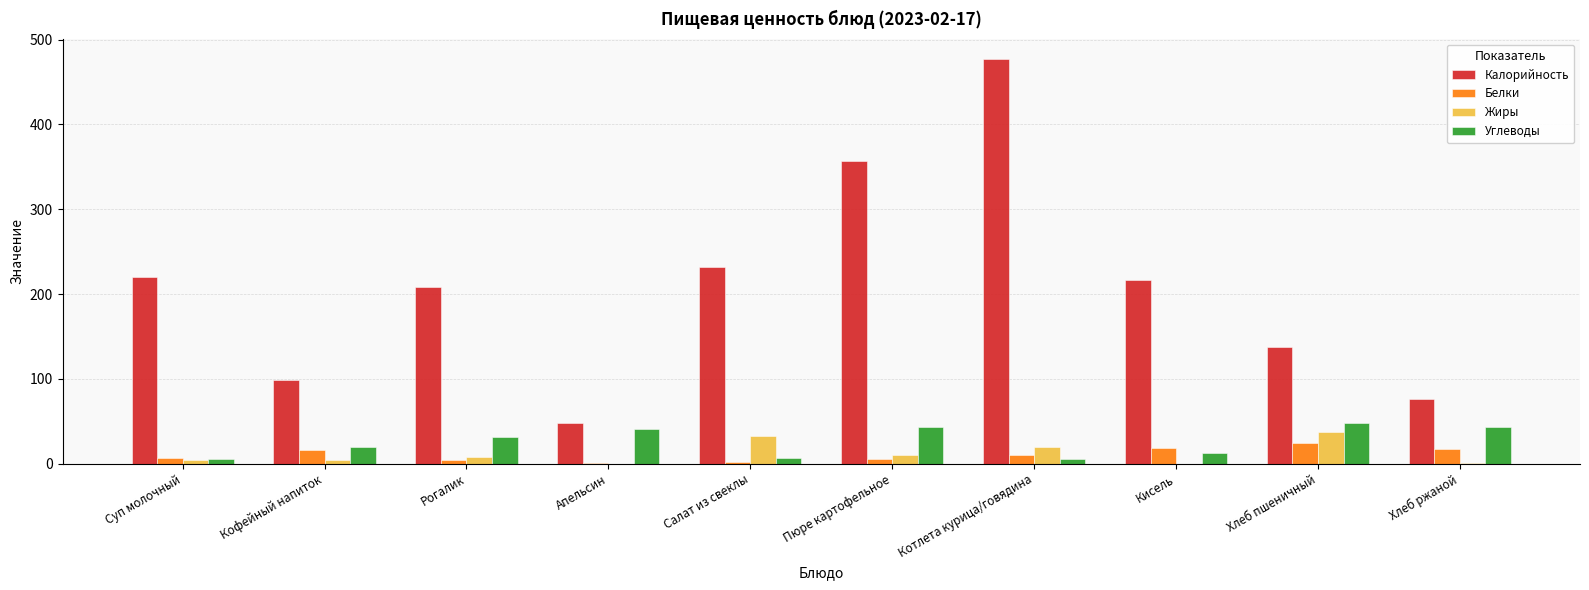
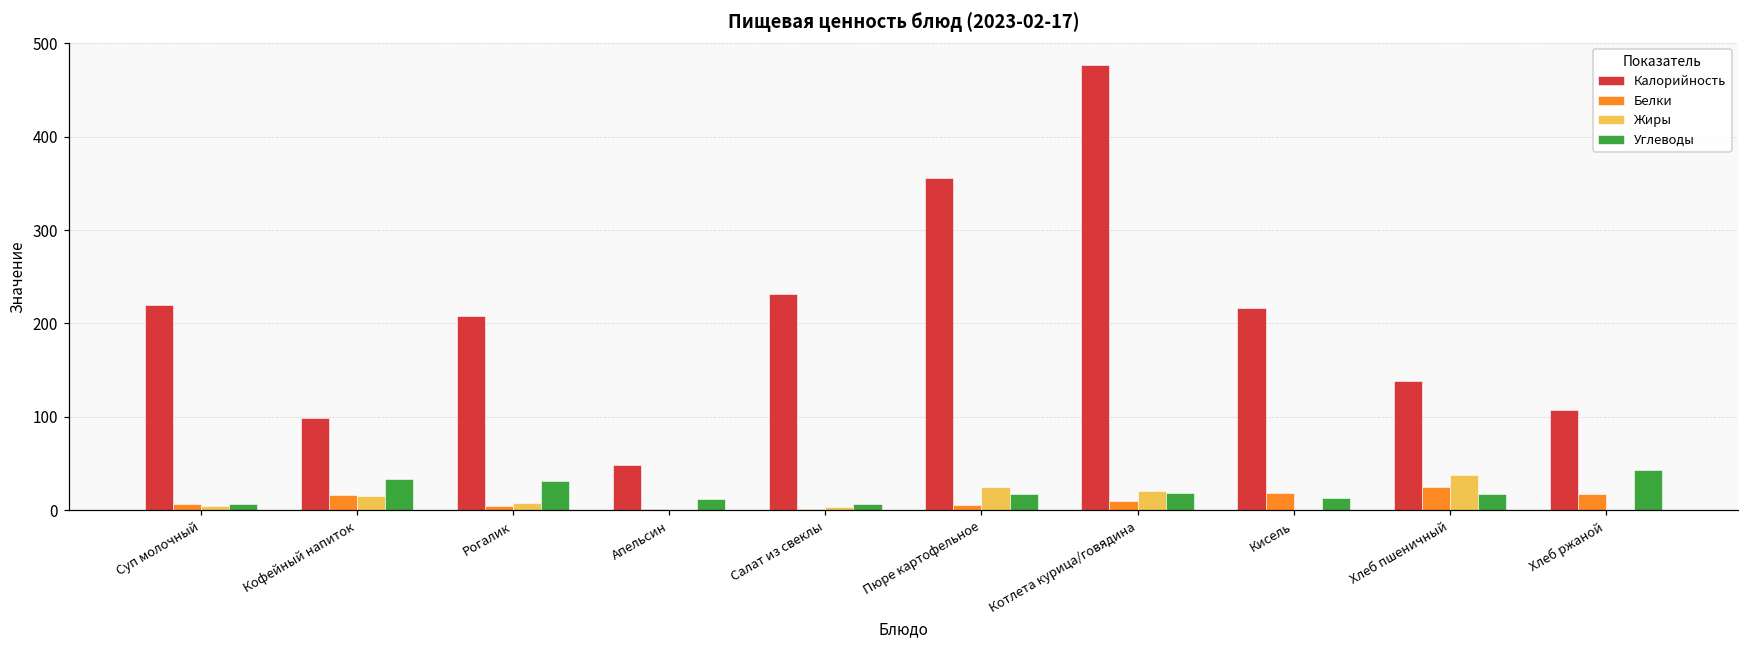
  {
    "Калорийность": {
      "Суп молочный": 220,
      "Кофейный напиток": 100,
      "Рогалик": 210,
      "Апельсин": 50,
      "Салат из свеклы": 230,
      "Пюре картофельное": 360,
      "Котлета курица/говядина": 480,
      "Кисель": 220,
      "Хлеб пшеничный": 140,
-     "Хлеб ржаной": 80
+     "Хлеб ржаной": 110
    },
    "Белки": {
      "Суп молочный": 10,
      "Кофейный напиток": 20,
      "Рогалик": 0,
      "Пюре картофельное": 10,
      "Котлета курица/говядина": 10,
      "Кисель": 20,
      "Хлеб пшеничный": 20,
      "Хлеб ржаной": 20
    },
    "Жиры": {
      "Суп молочный": 0,
-     "Кофейный напиток": 0,
+     "Кофейный напиток": 10,
      "Рогалик": 10,
-     "Салат из свеклы": 30,
-     "Пюре картофельное": 10,
+     "Салат из свеклы": 0,
+     "Пюре картофельное": 20,
      "Котлета курица/говядина": 20,
      "Кисель": 0,
      "Хлеб пшеничный": 40
    },
    "Углеводы": {
      "Суп молочный": 10,
-     "Кофейный напиток": 20,
+     "Кофейный напиток": 30,
      "Рогалик": 30,
-     "Апельсин": 40,
+     "Апельсин": 10,
      "Салат из свеклы": 10,
-     "Пюре картофельное": 40,
-     "Котлета курица/говядина": 10,
+     "Пюре картофельное": 20,
+     "Котлета курица/говядина": 20,
      "Кисель": 10,
-     "Хлеб пшеничный": 50,
+     "Хлеб пшеничный": 20,
      "Хлеб ржаной": 40
    }
  }
